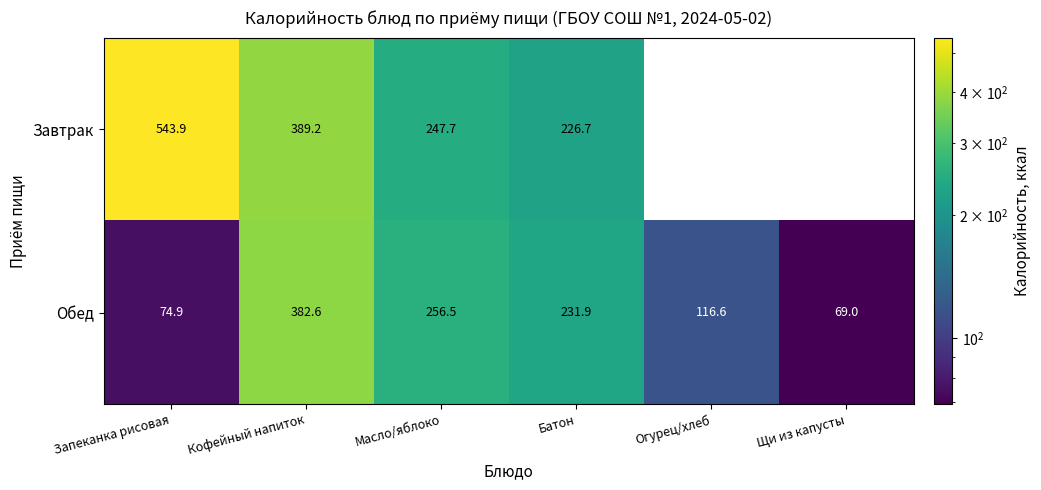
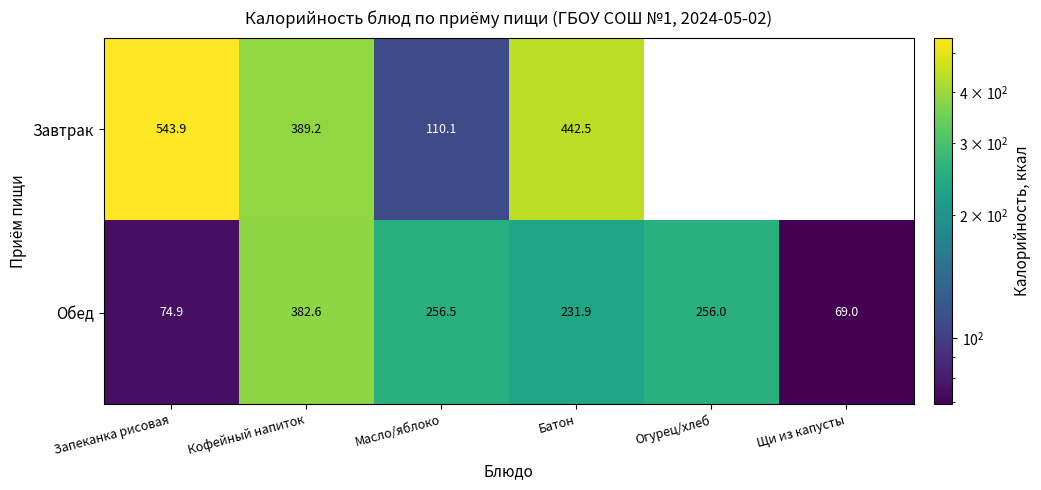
  {
    "Завтрак": {
      "Запеканка рисовая": 543.9,
      "Кофейный напиток": 389.2,
-     "Масло/яблоко": 247.7,
-     "Батон": 226.7
+     "Масло/яблоко": 110.1,
+     "Батон": 442.5
    },
    "Обед": {
      "Запеканка рисовая": 74.9,
      "Кофейный напиток": 382.6,
      "Масло/яблоко": 256.5,
      "Батон": 231.9,
-     "Огурец/хлеб": 116.6,
+     "Огурец/хлеб": 256.0,
      "Щи из капусты": 69.0
    }
  }
